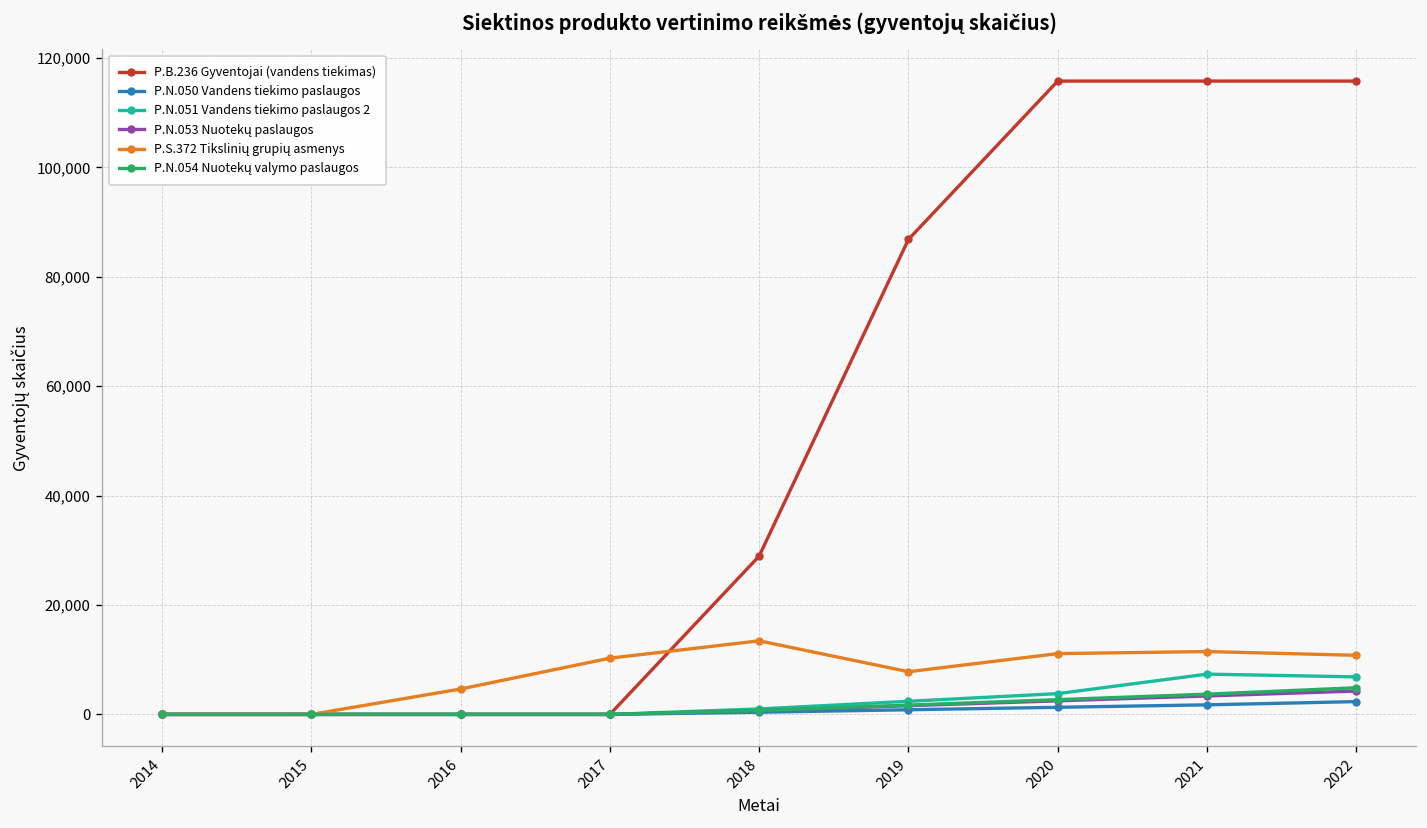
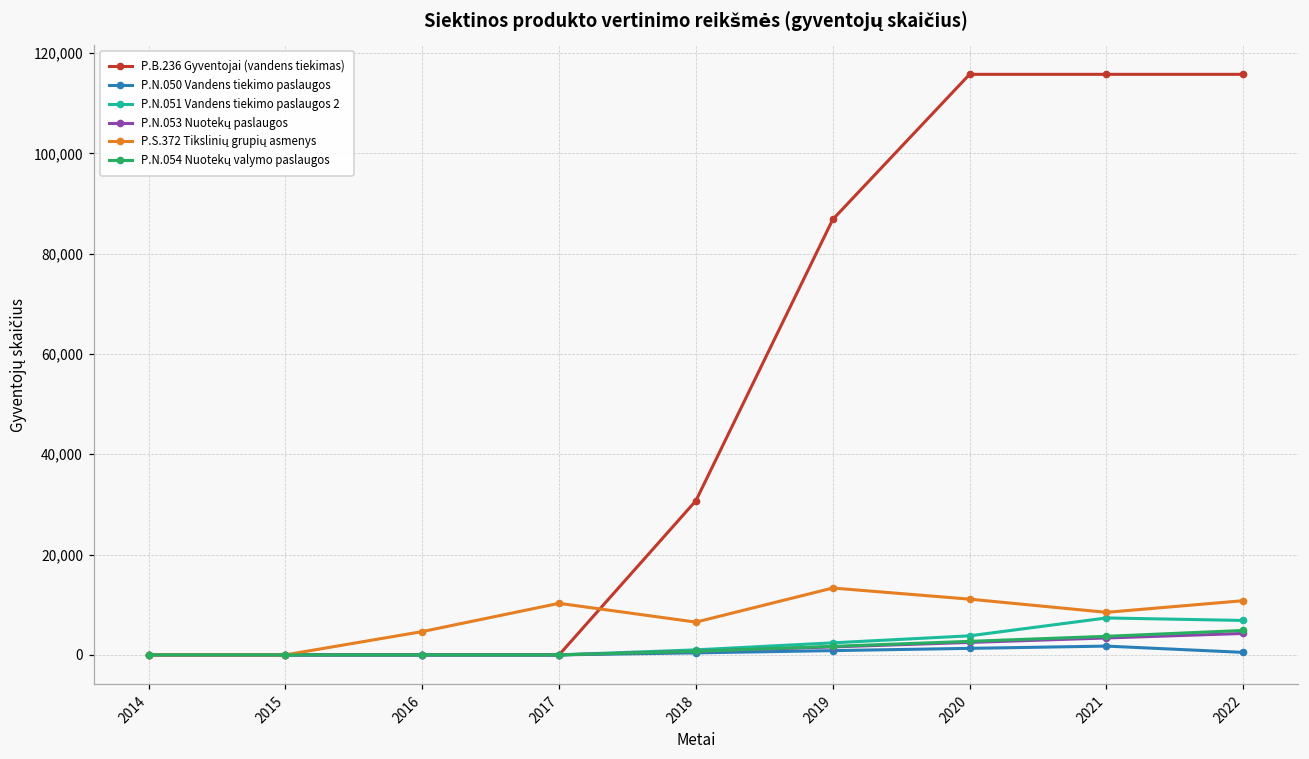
  {
    "P.B.236 Gyventojai (vandens tiekimas)": {
-     "2018": "29,000",
+     "2018": "31,000",
      "2019": "87,000",
      "2020": "116,000",
      "2021": "116,000",
      "2022": "116,000"
    },
    "P.N.050 Vandens tiekimo paslaugos": {
      "2019": "1,000",
      "2020": "1,000",
      "2021": "2,000",
-     "2022": "2,000"
+     "2022": "0"
    },
    "P.N.051 Vandens tiekimo paslaugos 2": {
      "2019": "2,000",
      "2020": "4,000",
      "2021": "7,000",
      "2022": "7,000"
    },
    "P.N.053 Nuotekų paslaugos": {
      "2022": "4,000"
    },
    "P.S.372 Tikslinių grupių asmenys": {
      "2016": "5,000",
      "2017": "10,000",
-     "2018": "13,000",
-     "2019": "8,000",
+     "2018": "7,000",
+     "2019": "13,000",
      "2020": "11,000",
-     "2021": "11,000",
+     "2021": "8,000",
      "2022": "11,000"
    },
    "P.N.054 Nuotekų valymo paslaugos": {
      "2022": "5,000"
    }
  }
